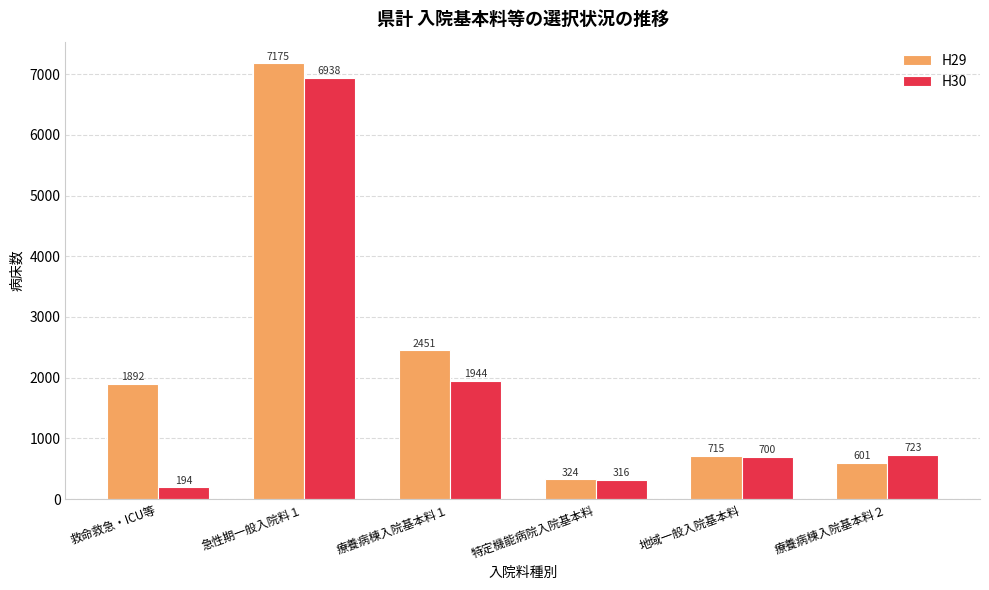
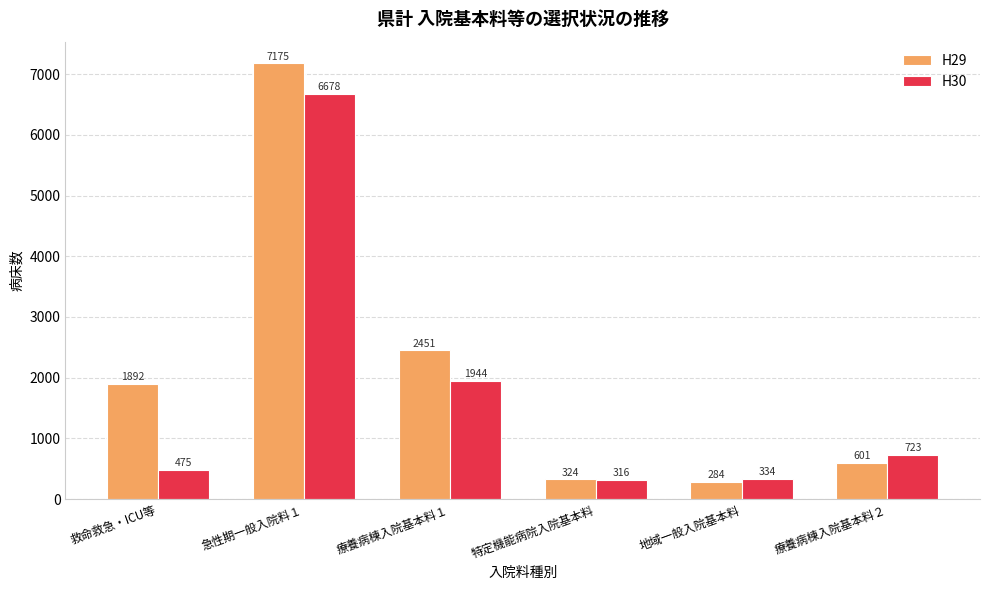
  {
    "H29": {
      "救命救急・ICU等": 1892,
      "急性期一般入院料１": 7175,
      "療養病棟入院基本料１": 2451,
      "特定機能病院入院基本料": 324,
-     "地域一般入院基本料": 715,
+     "地域一般入院基本料": 284,
      "療養病棟入院基本料２": 601
    },
    "H30": {
-     "救命救急・ICU等": 194,
-     "急性期一般入院料１": 6938,
+     "救命救急・ICU等": 475,
+     "急性期一般入院料１": 6678,
      "療養病棟入院基本料１": 1944,
      "特定機能病院入院基本料": 316,
-     "地域一般入院基本料": 700,
+     "地域一般入院基本料": 334,
      "療養病棟入院基本料２": 723
    }
  }
